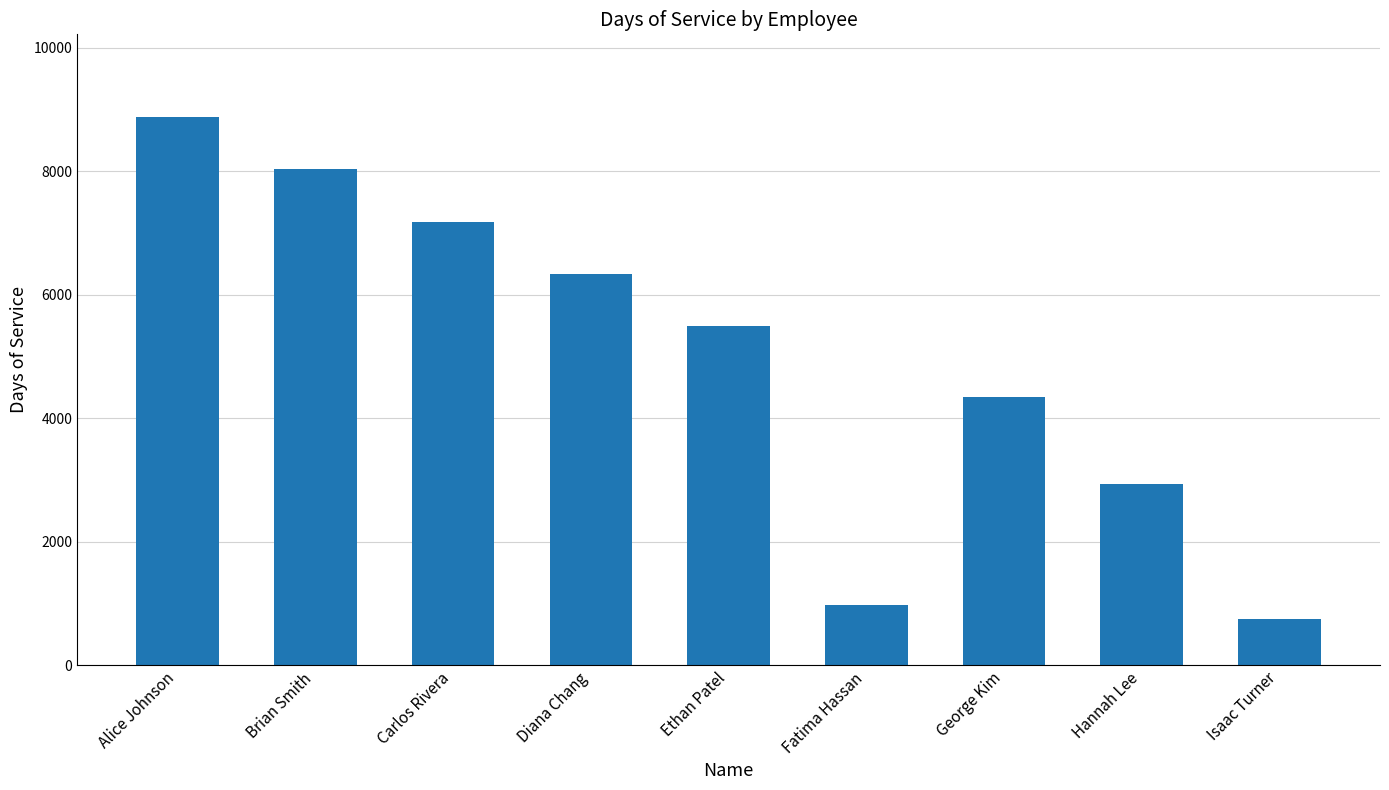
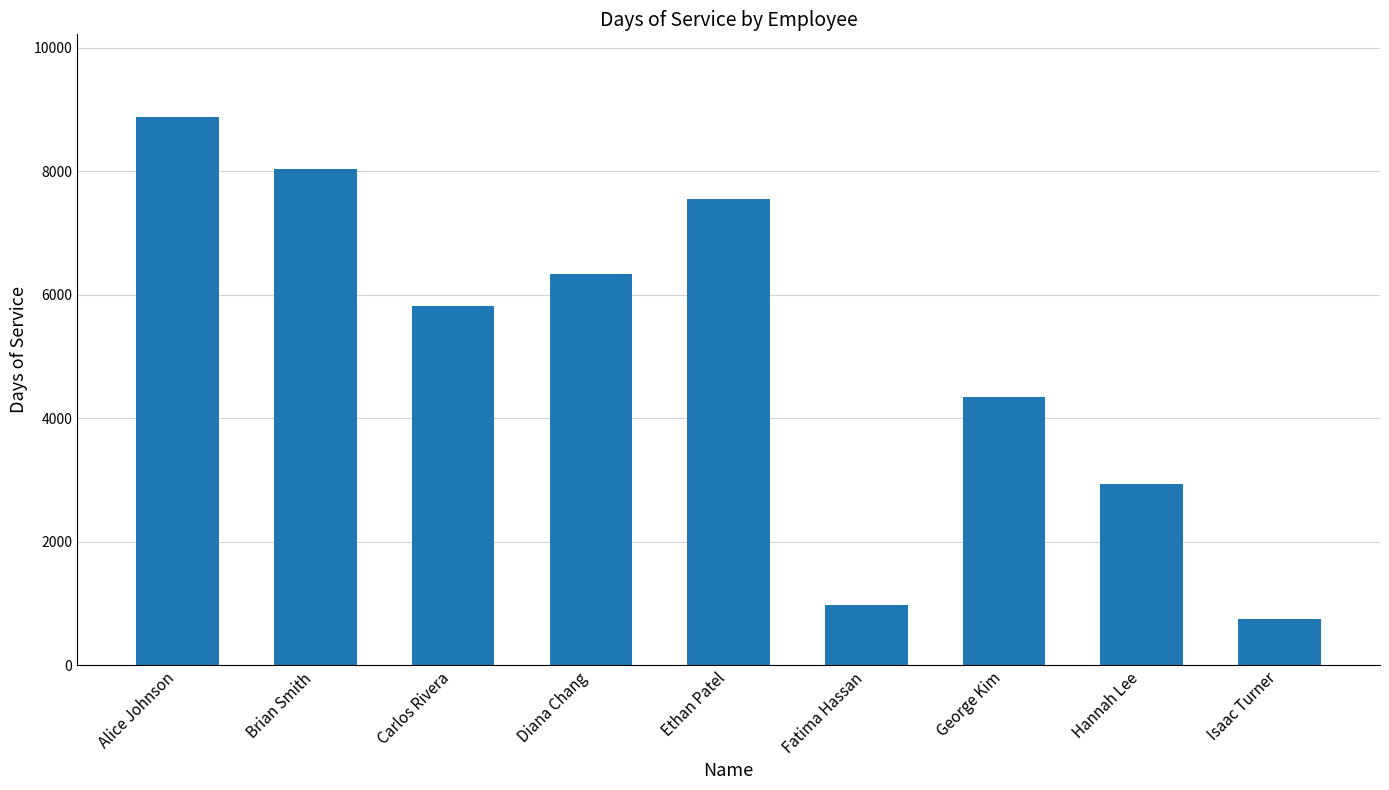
  {
    "Alice Johnson": 8900,
    "Brian Smith": 8000,
-   "Carlos Rivera": 7200,
+   "Carlos Rivera": 5800,
    "Diana Chang": 6300,
-   "Ethan Patel": 5500,
+   "Ethan Patel": 7500,
    "Fatima Hassan": 1000,
    "George Kim": 4300,
    "Hannah Lee": 2900,
    "Isaac Turner": 700
  }
